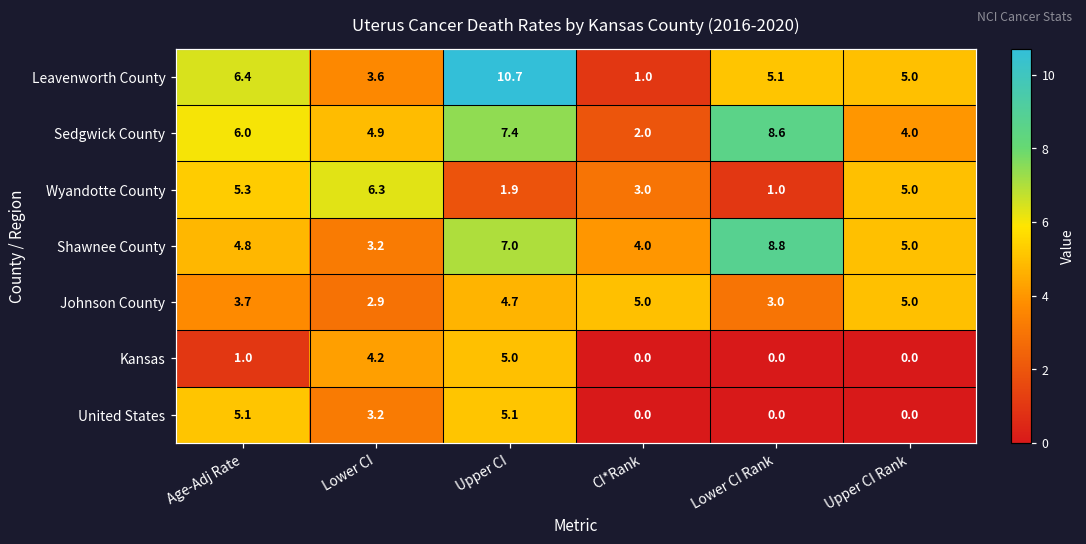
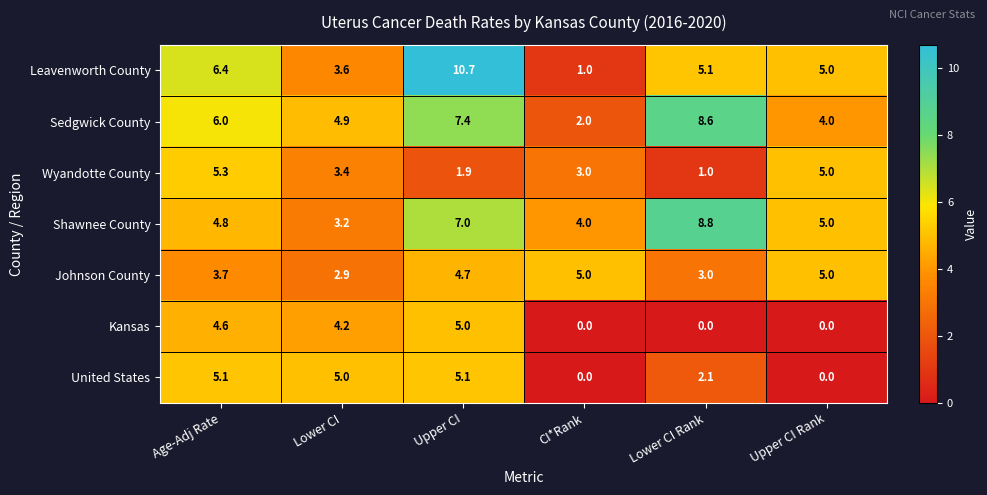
  {
    "Leavenworth County": {
      "Age-Adj Rate": 6.4,
      "Lower CI": 3.6,
      "Upper CI": 10.7,
      "CI*Rank": 1.0,
      "Lower CI Rank": 5.1,
      "Upper CI Rank": 5.0
    },
    "Sedgwick County": {
      "Age-Adj Rate": 6.0,
      "Lower CI": 4.9,
      "Upper CI": 7.4,
      "CI*Rank": 2.0,
      "Lower CI Rank": 8.6,
      "Upper CI Rank": 4.0
    },
    "Wyandotte County": {
      "Age-Adj Rate": 5.3,
-     "Lower CI": 6.3,
+     "Lower CI": 3.4,
      "Upper CI": 1.9,
      "CI*Rank": 3.0,
      "Lower CI Rank": 1.0,
      "Upper CI Rank": 5.0
    },
    "Shawnee County": {
      "Age-Adj Rate": 4.8,
      "Lower CI": 3.2,
      "Upper CI": 7.0,
      "CI*Rank": 4.0,
      "Lower CI Rank": 8.8,
      "Upper CI Rank": 5.0
    },
    "Johnson County": {
      "Age-Adj Rate": 3.7,
      "Lower CI": 2.9,
      "Upper CI": 4.7,
      "CI*Rank": 5.0,
      "Lower CI Rank": 3.0,
      "Upper CI Rank": 5.0
    },
    "Kansas": {
-     "Age-Adj Rate": 1.0,
+     "Age-Adj Rate": 4.6,
      "Lower CI": 4.2,
      "Upper CI": 5.0,
      "CI*Rank": 0.0,
      "Lower CI Rank": 0.0,
      "Upper CI Rank": 0.0
    },
    "United States": {
      "Age-Adj Rate": 5.1,
-     "Lower CI": 3.2,
+     "Lower CI": 5.0,
      "Upper CI": 5.1,
      "CI*Rank": 0.0,
-     "Lower CI Rank": 0.0,
+     "Lower CI Rank": 2.1,
      "Upper CI Rank": 0.0
    }
  }
